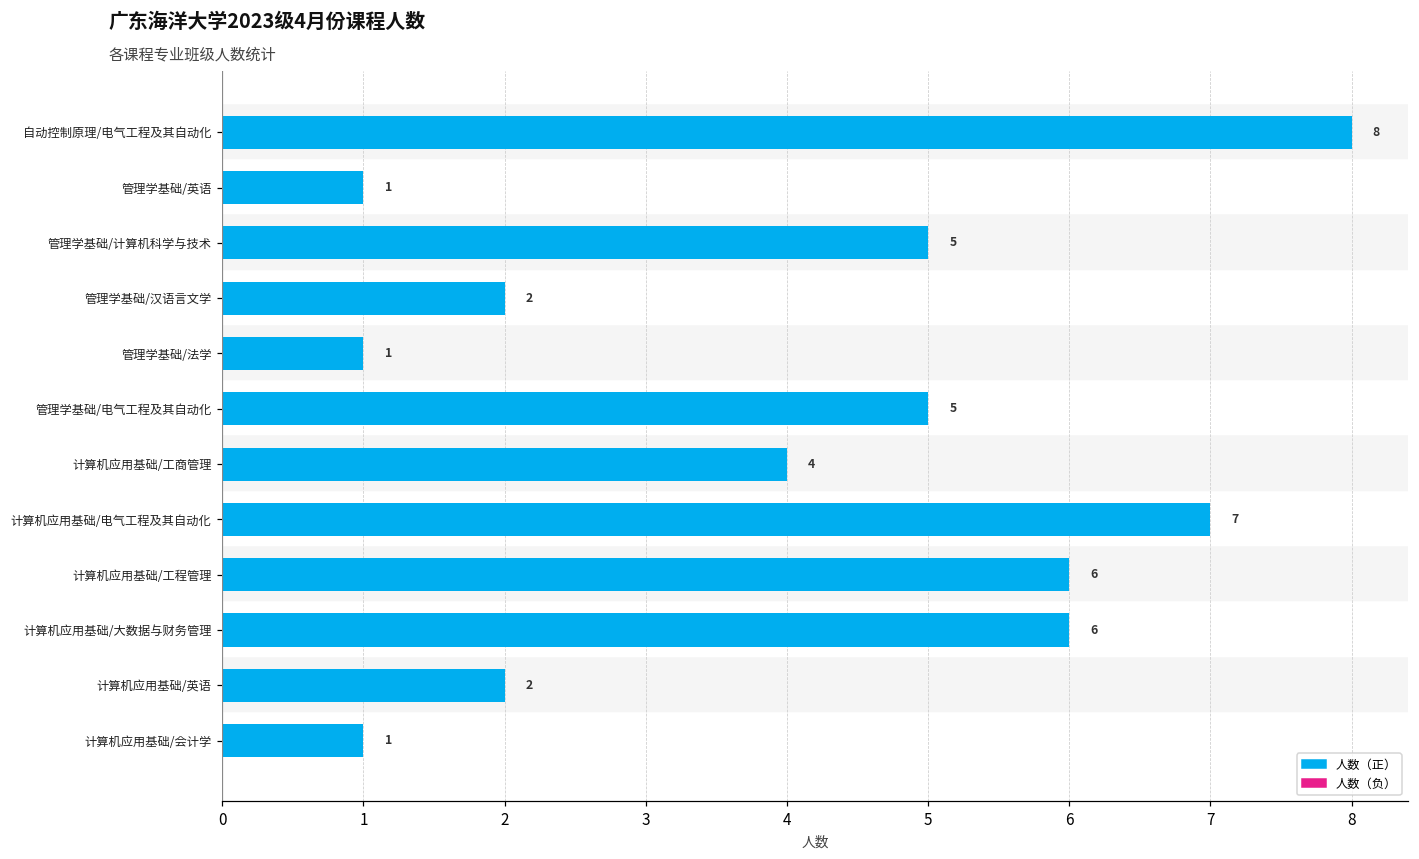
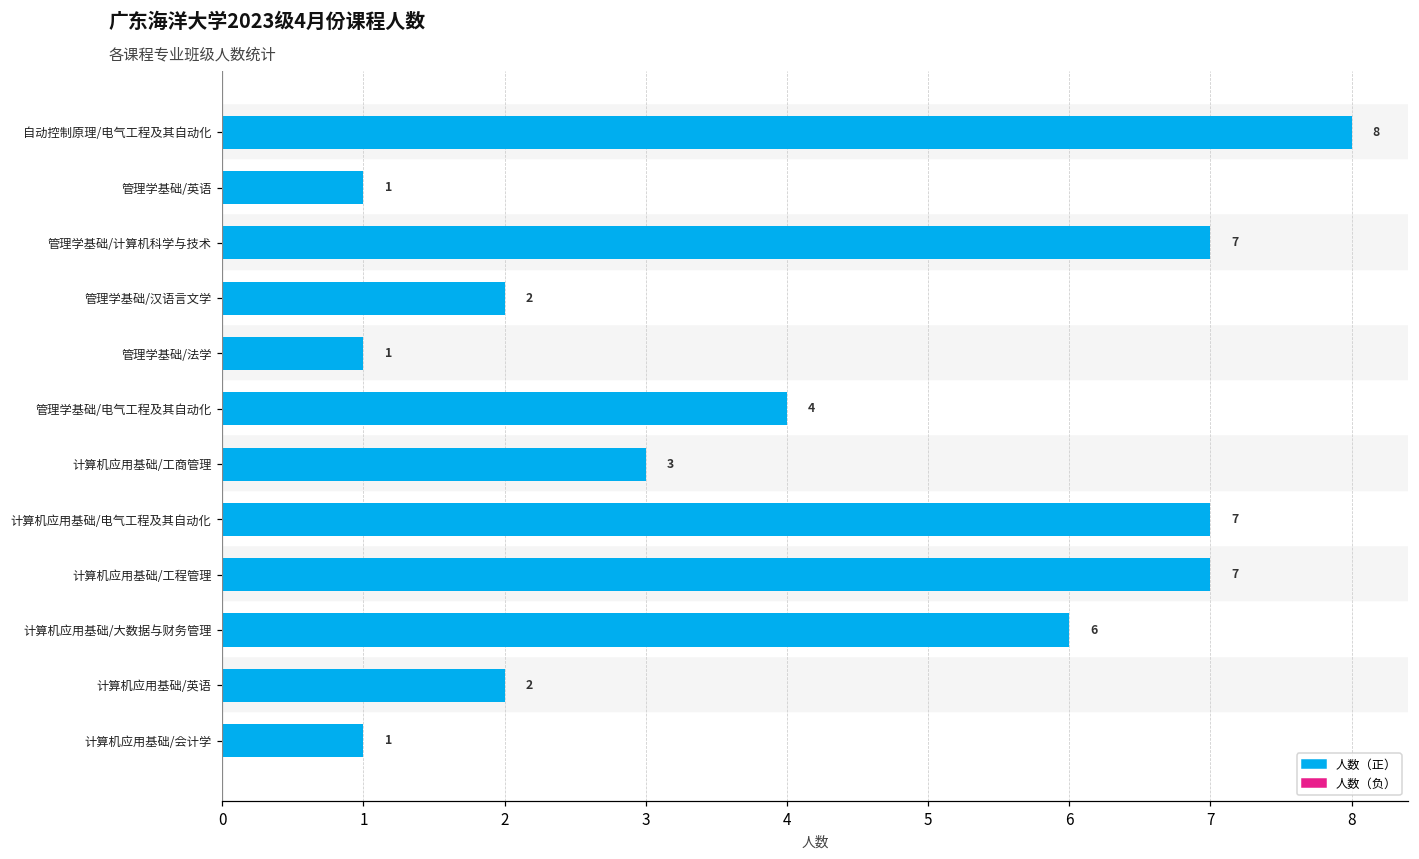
  {
    "自动控制原理/电气工程及其自动化": 8,
    "管理学基础/英语": 1,
-   "管理学基础/计算机科学与技术": 5,
+   "管理学基础/计算机科学与技术": 7,
    "管理学基础/汉语言文学": 2,
    "管理学基础/法学": 1,
-   "管理学基础/电气工程及其自动化": 5,
-   "计算机应用基础/工商管理": 4,
+   "管理学基础/电气工程及其自动化": 4,
+   "计算机应用基础/工商管理": 3,
    "计算机应用基础/电气工程及其自动化": 7,
-   "计算机应用基础/工程管理": 6,
+   "计算机应用基础/工程管理": 7,
    "计算机应用基础/大数据与财务管理": 6,
    "计算机应用基础/英语": 2,
    "计算机应用基础/会计学": 1
  }
